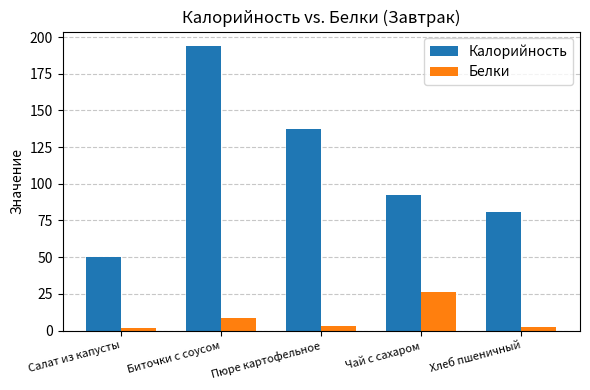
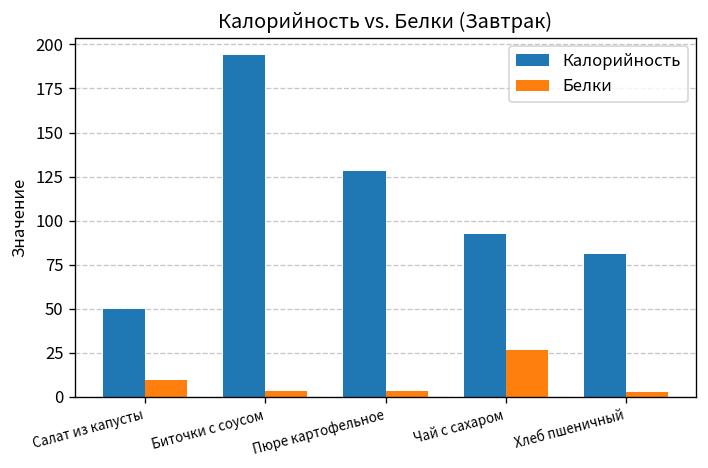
  {
    "Калорийность": {
      "Салат из капусты": 50,
      "Биточки с соусом": 194,
-     "Пюре картофельное": 137,
+     "Пюре картофельное": 128,
      "Чай с сахаром": 92,
      "Хлеб пшеничный": 81
    },
    "Белки": {
-     "Салат из капусты": 2,
-     "Биточки с соусом": 9,
+     "Салат из капусты": 9,
+     "Биточки с соусом": 3,
      "Пюре картофельное": 3,
      "Чай с сахаром": 26,
      "Хлеб пшеничный": 2
    }
  }
